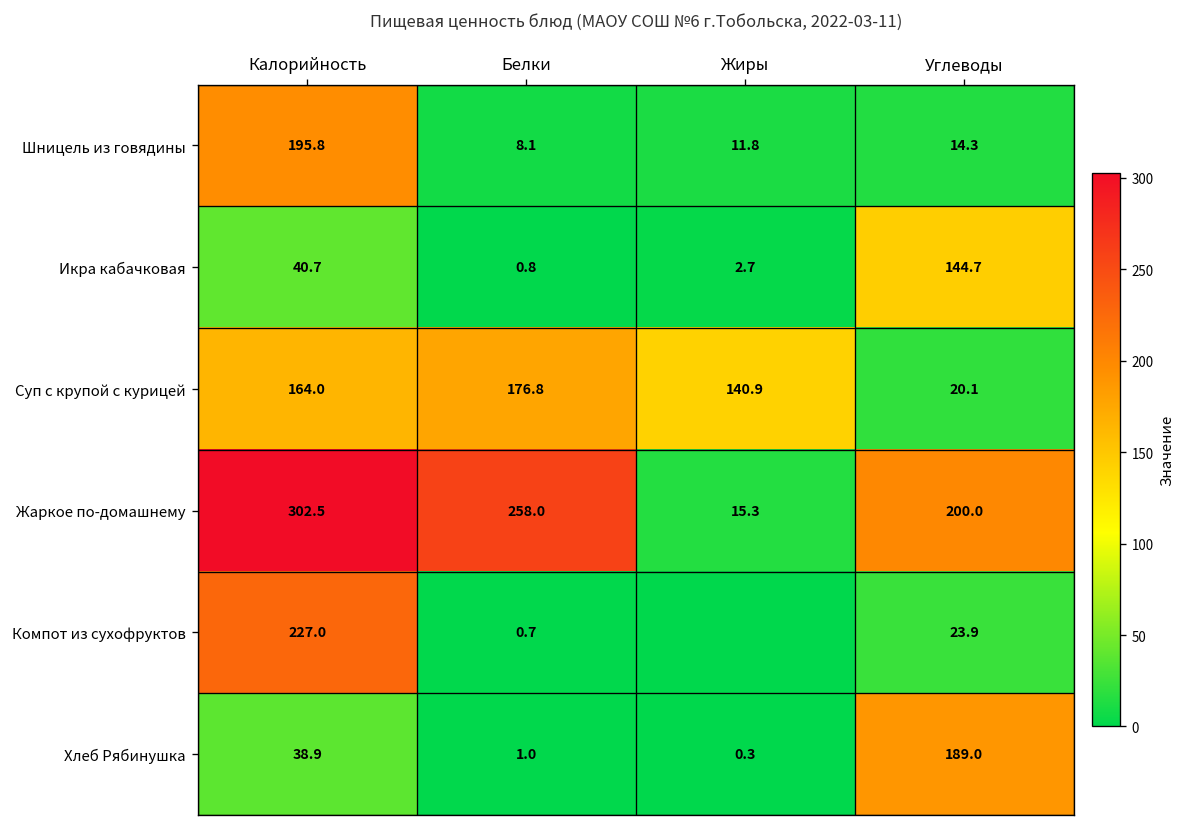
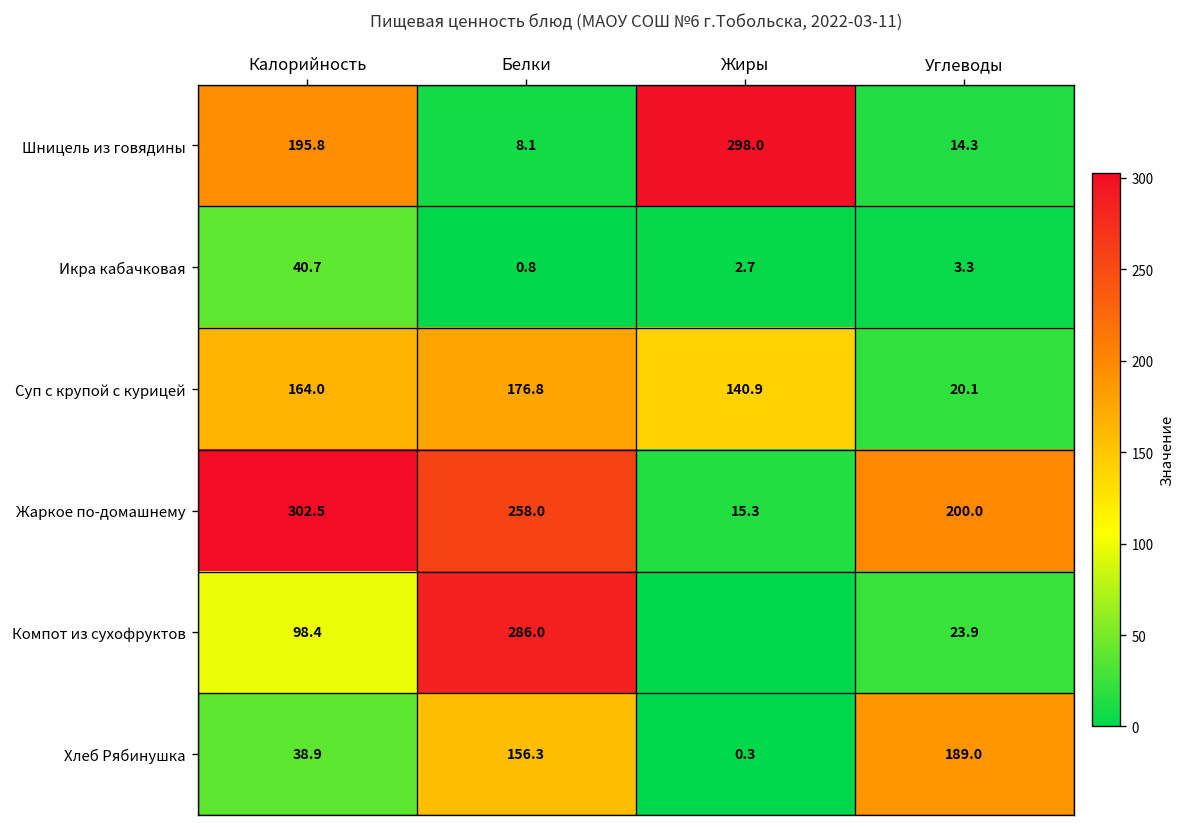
  {
    "Шницель из говядины": {
      "Калорийность": 195.8,
      "Белки": 8.1,
-     "Жиры": 11.8,
+     "Жиры": 298.0,
      "Углеводы": 14.3
    },
    "Икра кабачковая": {
      "Калорийность": 40.7,
      "Белки": 0.8,
      "Жиры": 2.7,
-     "Углеводы": 144.7
+     "Углеводы": 3.3
    },
    "Суп с крупой с курицей": {
      "Калорийность": 164.0,
      "Белки": 176.8,
      "Жиры": 140.9,
      "Углеводы": 20.1
    },
    "Жаркое по-домашнему": {
      "Калорийность": 302.5,
      "Белки": 258.0,
      "Жиры": 15.3,
      "Углеводы": 200.0
    },
    "Компот из сухофруктов": {
-     "Калорийность": 227.0,
-     "Белки": 0.7,
+     "Калорийность": 98.4,
+     "Белки": 286.0,
      "Углеводы": 23.9
    },
    "Хлеб Рябинушка": {
      "Калорийность": 38.9,
-     "Белки": 1.0,
+     "Белки": 156.3,
      "Жиры": 0.3,
      "Углеводы": 189.0
    }
  }
